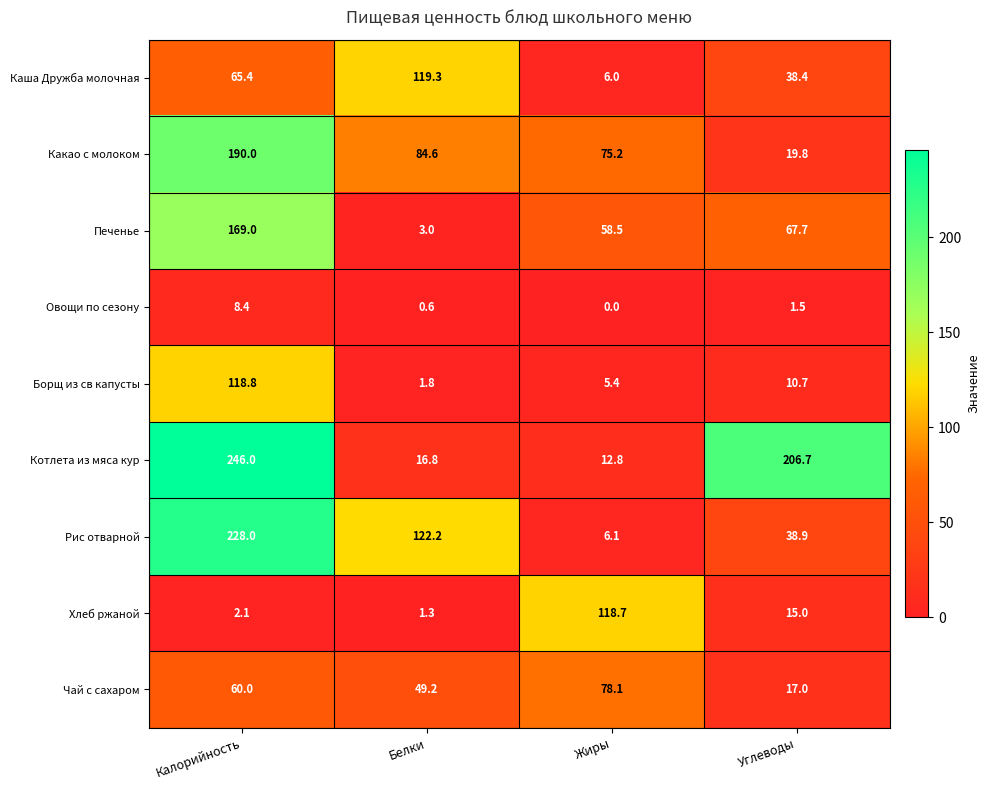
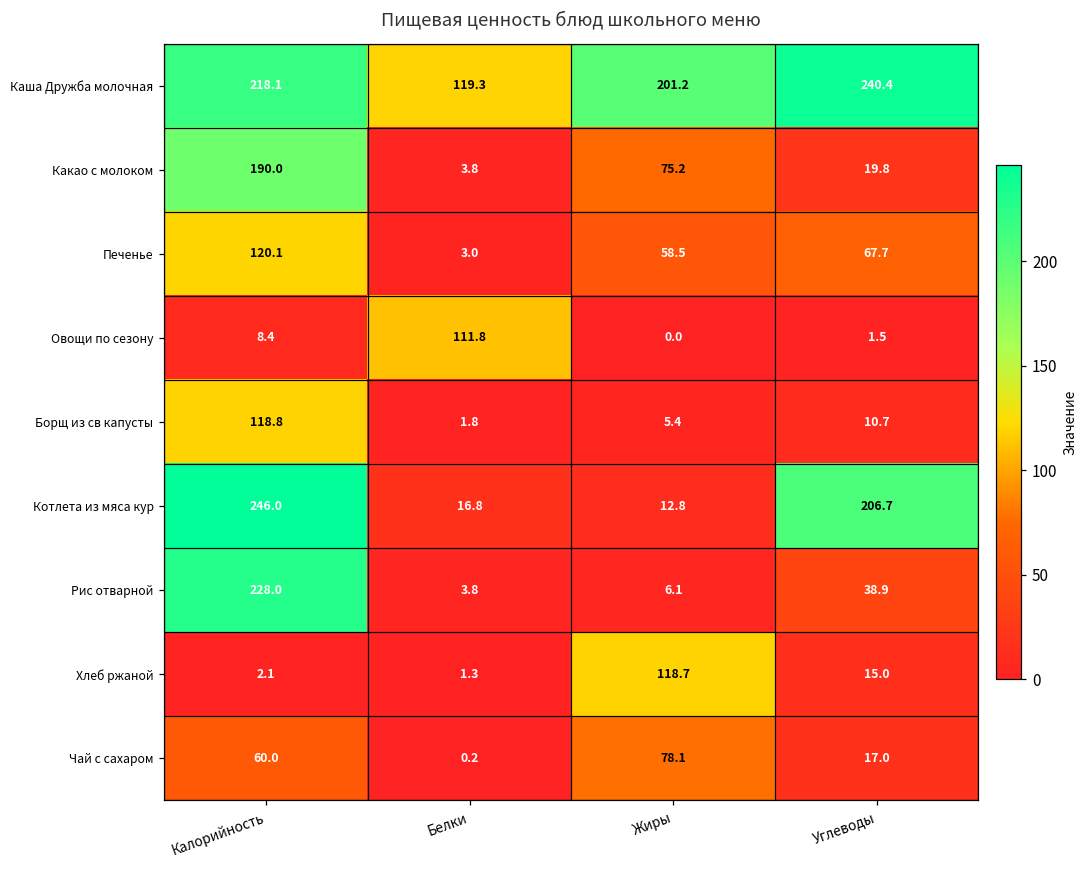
  {
    "Каша Дружба молочная": {
-     "Калорийность": 65.4,
+     "Калорийность": 218.1,
      "Белки": 119.3,
-     "Жиры": 6.0,
-     "Углеводы": 38.4
+     "Жиры": 201.2,
+     "Углеводы": 240.4
    },
    "Какао с молоком": {
      "Калорийность": 190.0,
-     "Белки": 84.6,
+     "Белки": 3.8,
      "Жиры": 75.2,
      "Углеводы": 19.8
    },
    "Печенье": {
-     "Калорийность": 169.0,
+     "Калорийность": 120.1,
      "Белки": 3.0,
      "Жиры": 58.5,
      "Углеводы": 67.7
    },
    "Овощи по сезону": {
      "Калорийность": 8.4,
-     "Белки": 0.6,
+     "Белки": 111.8,
      "Жиры": 0.0,
      "Углеводы": 1.5
    },
    "Борщ из св капусты": {
      "Калорийность": 118.8,
      "Белки": 1.8,
      "Жиры": 5.4,
      "Углеводы": 10.7
    },
    "Котлета из мяса кур": {
      "Калорийность": 246.0,
      "Белки": 16.8,
      "Жиры": 12.8,
      "Углеводы": 206.7
    },
    "Рис отварной": {
      "Калорийность": 228.0,
-     "Белки": 122.2,
+     "Белки": 3.8,
      "Жиры": 6.1,
      "Углеводы": 38.9
    },
    "Хлеб ржаной": {
      "Калорийность": 2.1,
      "Белки": 1.3,
      "Жиры": 118.7,
      "Углеводы": 15.0
    },
    "Чай с сахаром": {
      "Калорийность": 60.0,
-     "Белки": 49.2,
+     "Белки": 0.2,
      "Жиры": 78.1,
      "Углеводы": 17.0
    }
  }
